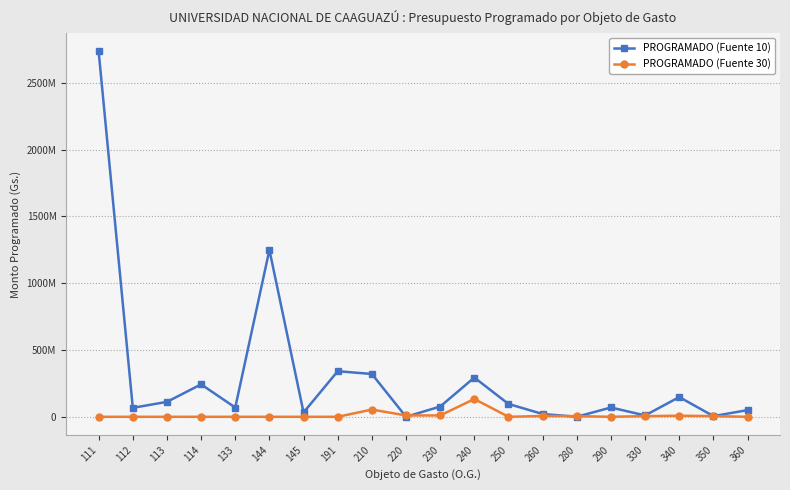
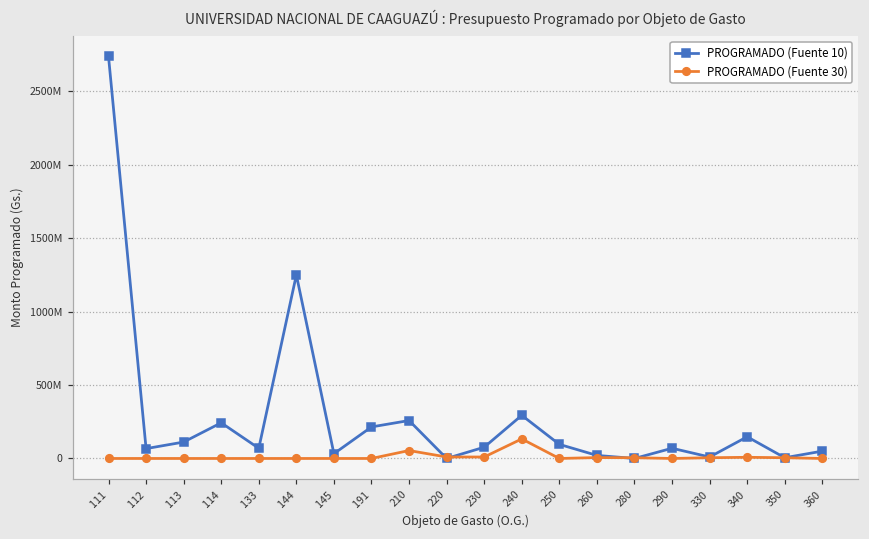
  {
    "PROGRAMADO (Fuente 10)": {
      "111": 2740000000,
      "112": 70000000,
      "113": 110000000,
      "114": 240000000,
      "133": 70000000,
      "144": 1250000000,
      "145": 30000000,
-     "191": 340000000,
-     "210": 320000000,
+     "191": 210000000,
+     "210": 260000000,
      "230": 80000000,
      "240": 290000000,
      "250": 100000000,
      "290": 70000000,
      "340": 150000000,
      "360": 50000000
    },
    "PROGRAMADO (Fuente 30)": {
      "111": 0,
      "112": 0,
      "113": 0,
      "114": 0,
      "133": 0,
      "144": 0,
      "145": 0,
      "191": 0,
      "210": 50000000,
      "230": 10000000,
      "240": 130000000,
      "250": 0,
      "290": 0,
      "340": 10000000,
      "360": 0
    }
  }
